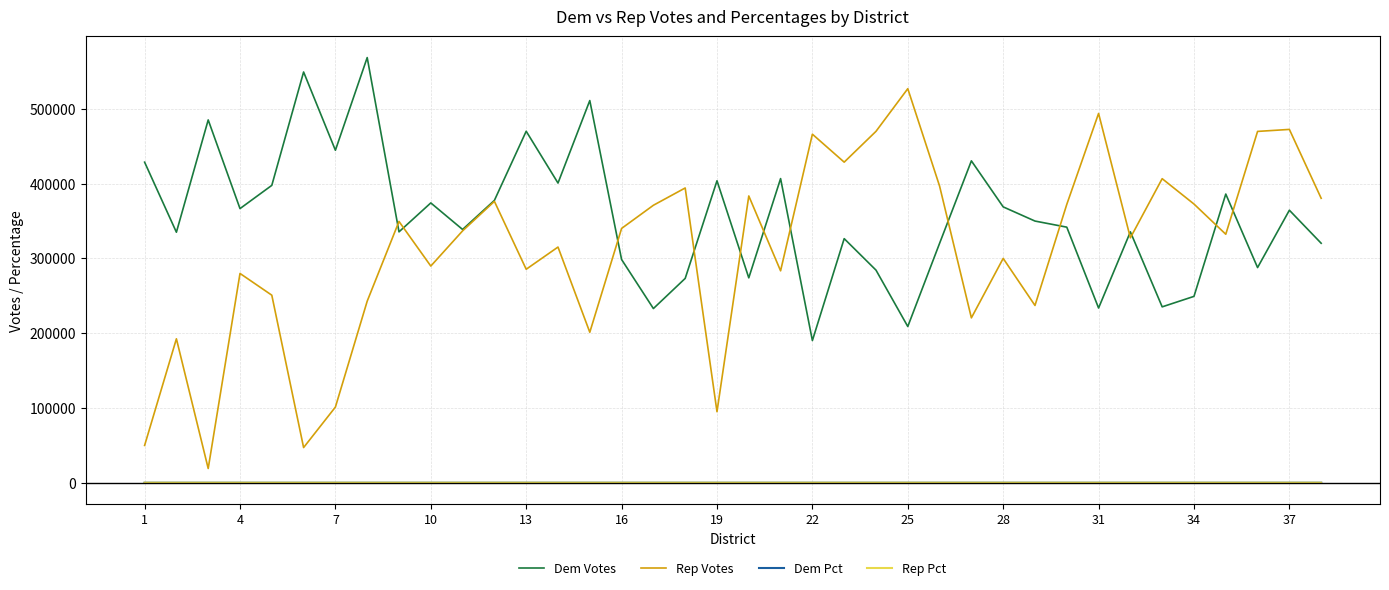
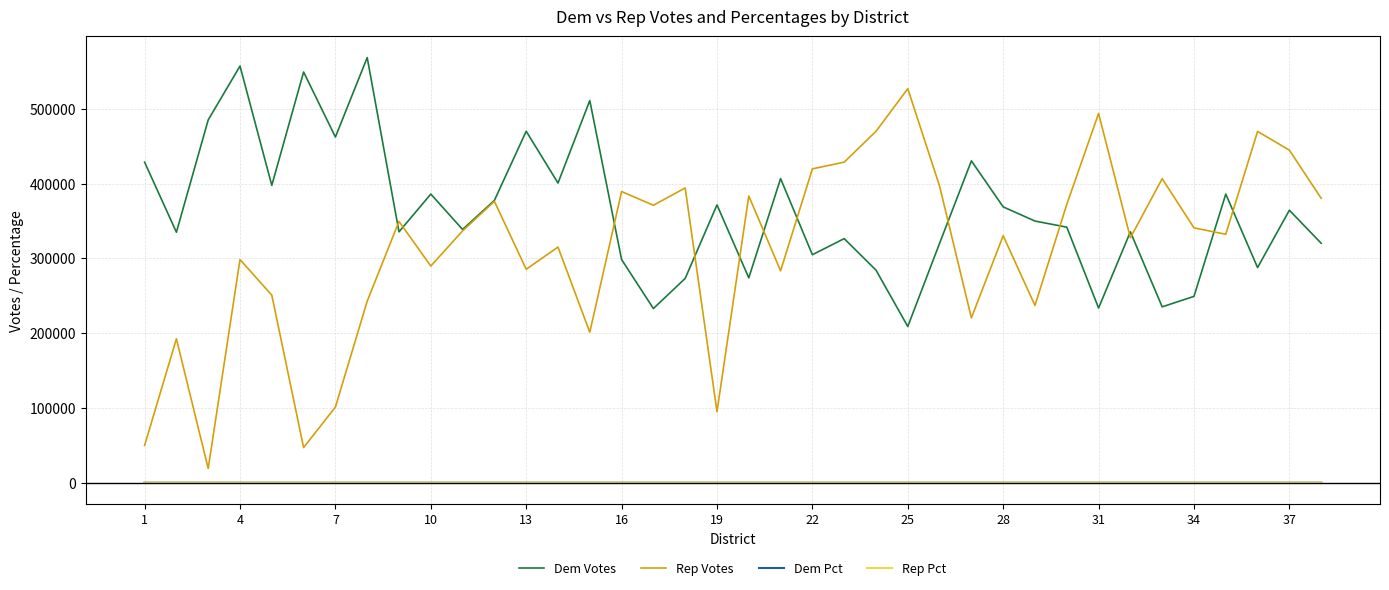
  {
    "Dem Votes": {
      "1": 430000,
-     "4": 370000,
-     "7": 440000,
-     "10": 370000,
+     "4": 560000,
+     "7": 460000,
+     "10": 390000,
      "13": 470000,
      "16": 300000,
-     "19": 400000,
-     "22": 190000,
+     "19": 370000,
+     "22": 300000,
      "25": 210000,
      "28": 370000,
      "31": 230000,
      "34": 250000,
      "37": 360000
    },
    "Rep Votes": {
      "1": 50000,
-     "4": 280000,
+     "4": 300000,
      "7": 100000,
      "10": 290000,
      "13": 290000,
-     "16": 340000,
+     "16": 390000,
      "19": 90000,
-     "22": 470000,
+     "22": 420000,
      "25": 530000,
-     "28": 300000,
+     "28": 330000,
      "31": 490000,
-     "34": 370000,
-     "37": 470000
+     "34": 340000,
+     "37": 440000
    },
    "Rep Pct": {
      "1": 0,
      "4": 0,
      "7": 0,
      "10": 0,
      "13": 0,
      "16": 0,
      "19": 0,
      "22": 0,
      "25": 0,
      "28": 0,
      "31": 0,
      "34": 0,
      "37": 0
    }
  }
